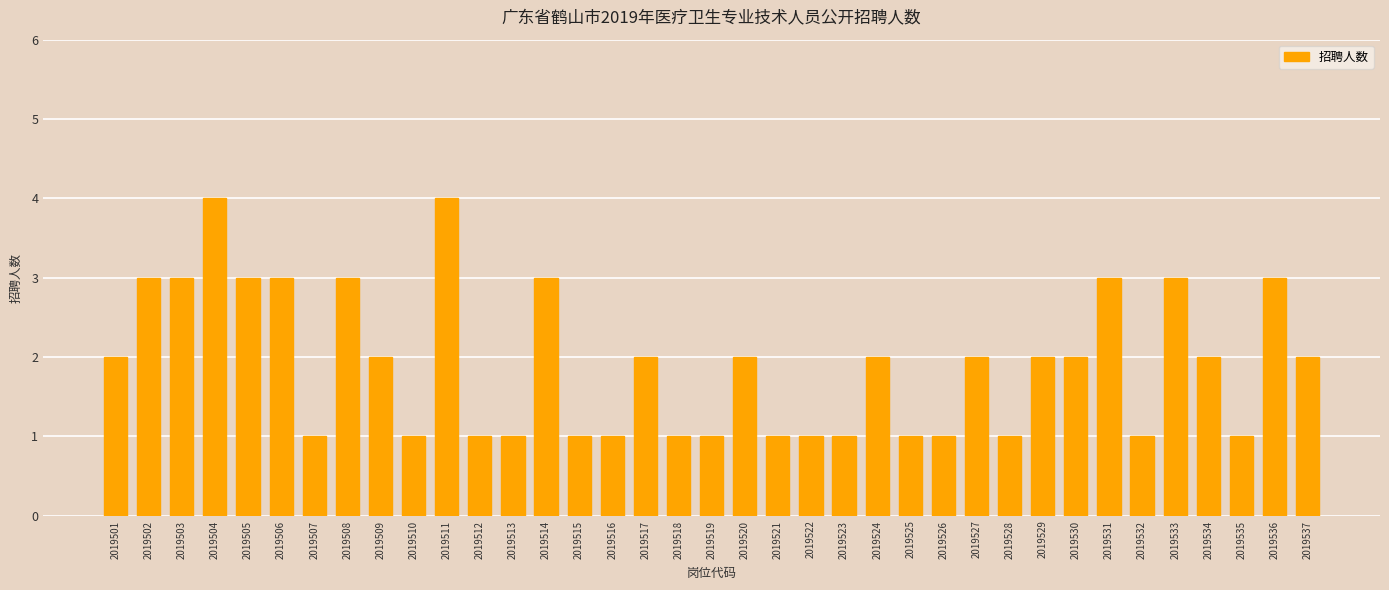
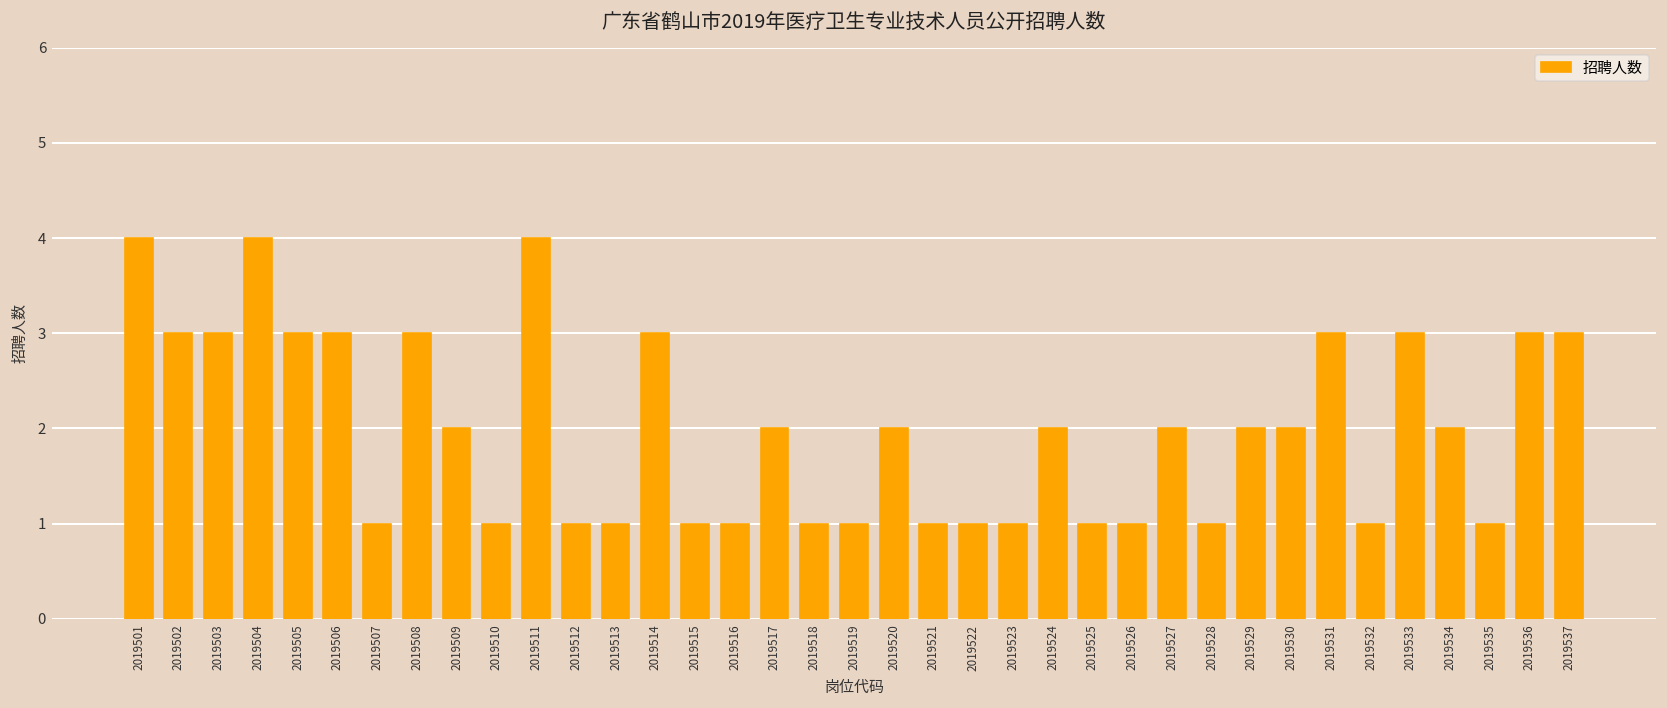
  {
-   "2019501": 2,
+   "2019501": 4,
    "2019502": 3,
    "2019503": 3,
    "2019504": 4,
    "2019505": 3,
    "2019506": 3,
    "2019507": 1,
    "2019508": 3,
    "2019509": 2,
    "2019510": 1,
    "2019511": 4,
    "2019512": 1,
    "2019513": 1,
    "2019514": 3,
    "2019515": 1,
    "2019516": 1,
    "2019517": 2,
    "2019518": 1,
    "2019519": 1,
    "2019520": 2,
    "2019521": 1,
    "2019522": 1,
    "2019523": 1,
    "2019524": 2,
    "2019525": 1,
    "2019526": 1,
    "2019527": 2,
    "2019528": 1,
    "2019529": 2,
    "2019530": 2,
    "2019531": 3,
    "2019532": 1,
    "2019533": 3,
    "2019534": 2,
    "2019535": 1,
    "2019536": 3,
-   "2019537": 2
+   "2019537": 3
  }
